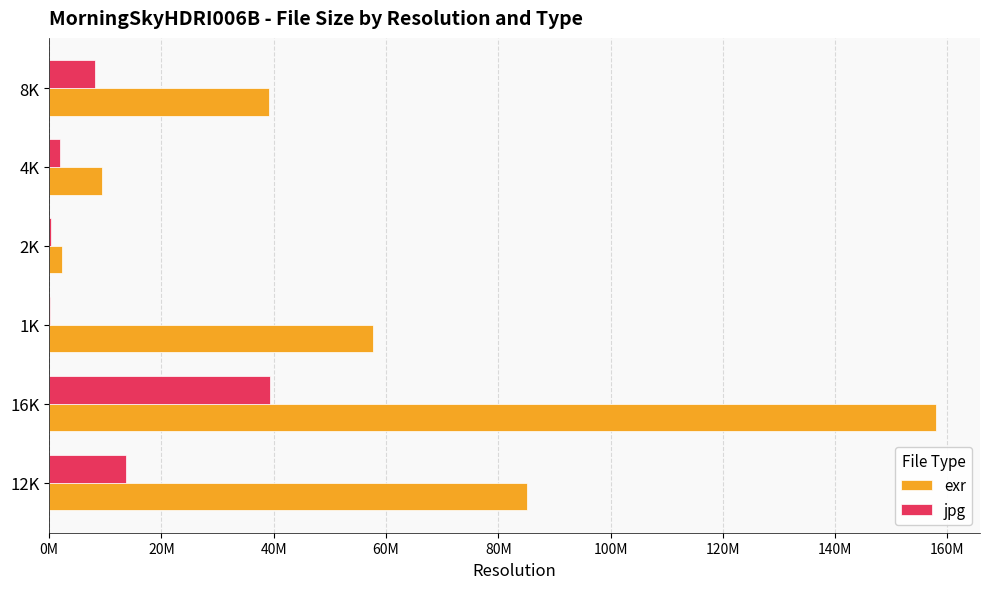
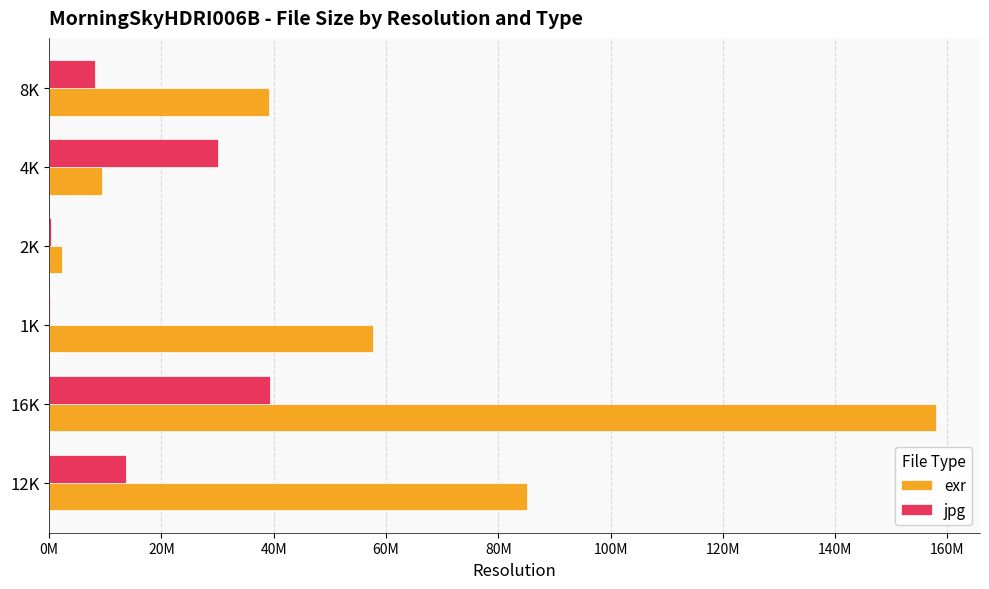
  {
    "exr": {
      "8K": 39000000,
      "4K": 9000000,
      "2K": 2000000,
      "1K": 58000000,
      "16K": 158000000,
      "12K": 85000000
    },
    "jpg": {
      "8K": 8000000,
-     "4K": 2000000,
+     "4K": 30000000,
      "16K": 39000000,
      "12K": 14000000
    }
  }
